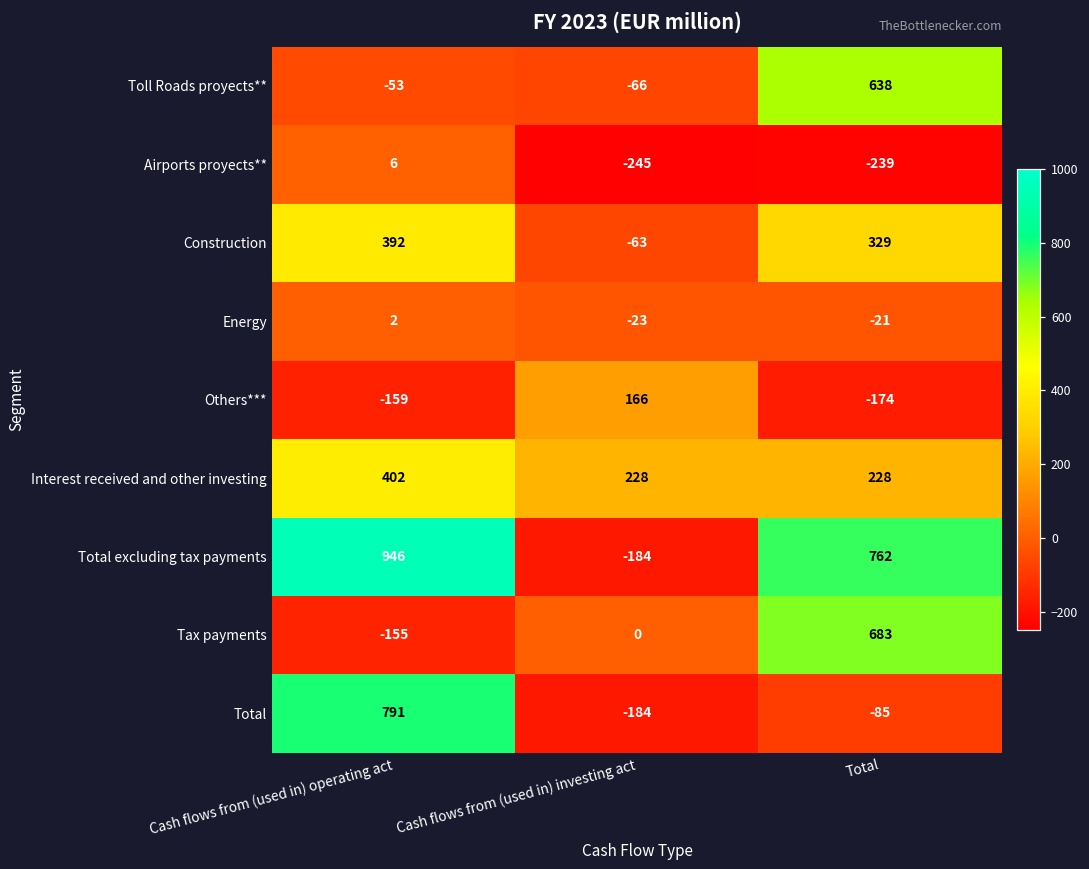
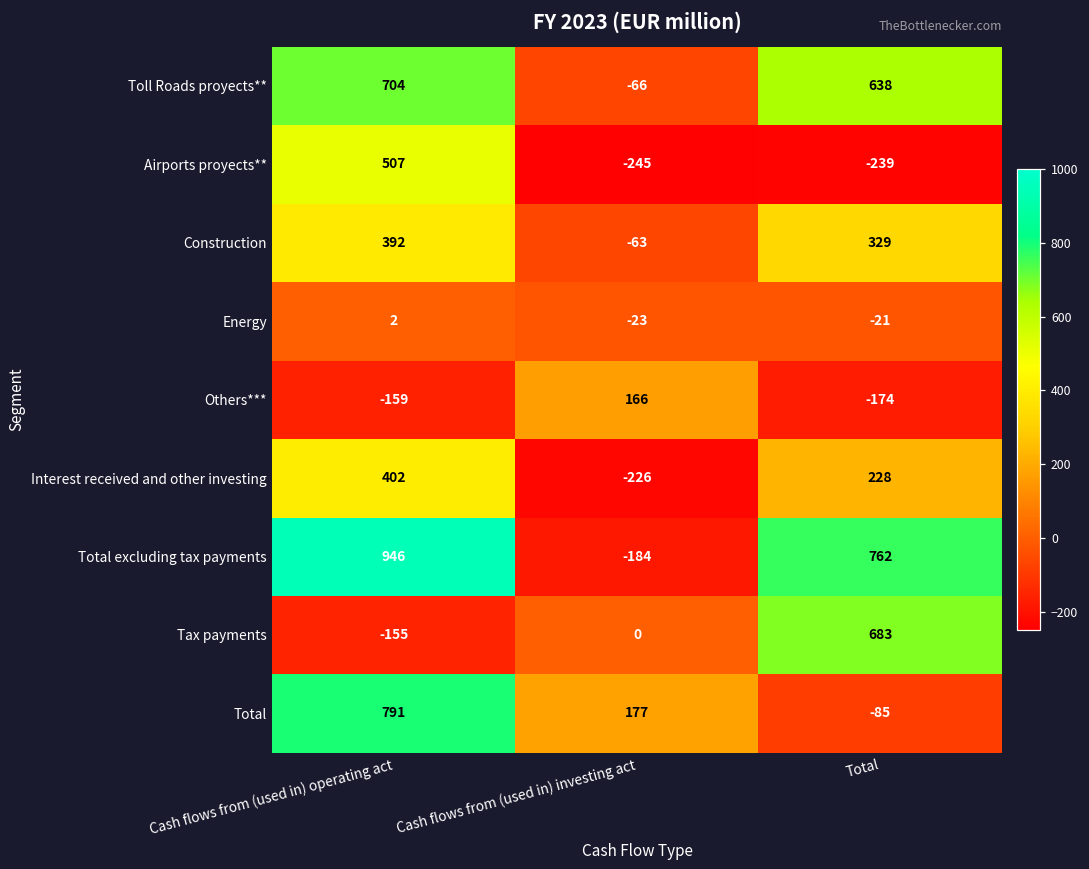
  {
    "Toll Roads proyects**": {
-     "Cash flows from (used in) operating act": -53,
+     "Cash flows from (used in) operating act": 704,
      "Cash flows from (used in) investing act": -66,
      "Total": 638
    },
    "Airports proyects**": {
-     "Cash flows from (used in) operating act": 6,
+     "Cash flows from (used in) operating act": 507,
      "Cash flows from (used in) investing act": -245,
      "Total": -239
    },
    "Construction": {
      "Cash flows from (used in) operating act": 392,
      "Cash flows from (used in) investing act": -63,
      "Total": 329
    },
    "Energy": {
      "Cash flows from (used in) operating act": 2,
      "Cash flows from (used in) investing act": -23,
      "Total": -21
    },
    "Others***": {
      "Cash flows from (used in) operating act": -159,
      "Cash flows from (used in) investing act": 166,
      "Total": -174
    },
    "Interest received and other investing": {
      "Cash flows from (used in) operating act": 402,
-     "Cash flows from (used in) investing act": 228,
+     "Cash flows from (used in) investing act": -226,
      "Total": 228
    },
    "Total excluding tax payments": {
      "Cash flows from (used in) operating act": 946,
      "Cash flows from (used in) investing act": -184,
      "Total": 762
    },
    "Tax payments": {
      "Cash flows from (used in) operating act": -155,
      "Cash flows from (used in) investing act": 0,
      "Total": 683
    },
    "Total": {
      "Cash flows from (used in) operating act": 791,
-     "Cash flows from (used in) investing act": -184,
+     "Cash flows from (used in) investing act": 177,
      "Total": -85
    }
  }
